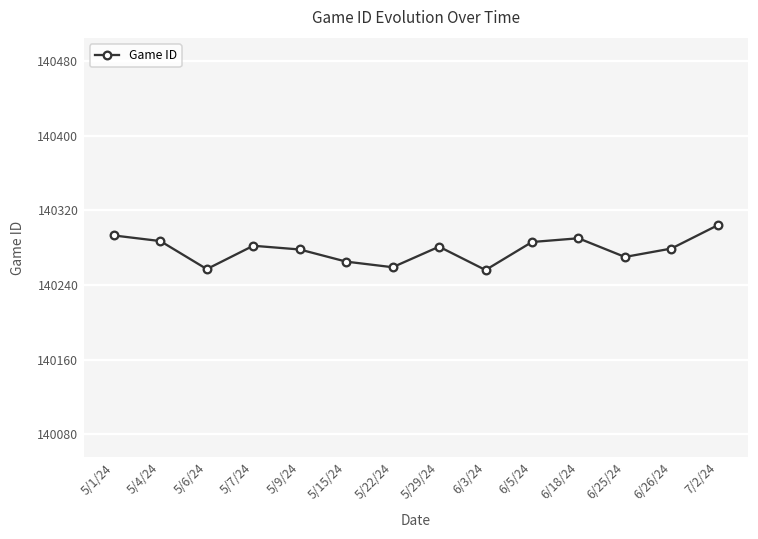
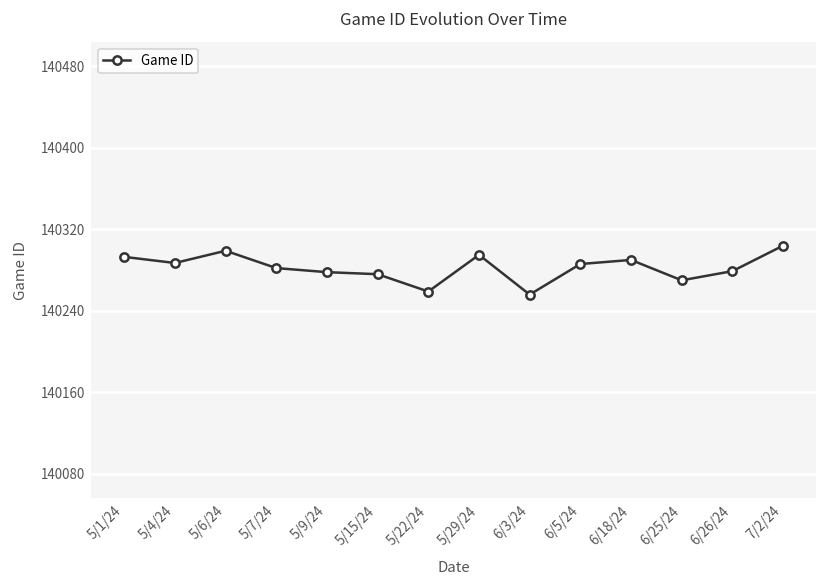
  {
    "5/1/24": 140290,
    "5/4/24": 140290,
-   "5/6/24": 140260,
+   "5/6/24": 140300,
    "5/7/24": 140280,
    "5/9/24": 140280,
-   "5/15/24": 140270,
+   "5/15/24": 140280,
    "5/22/24": 140260,
-   "5/29/24": 140280,
+   "5/29/24": 140300,
    "6/3/24": 140260,
    "6/5/24": 140290,
    "6/18/24": 140290,
    "6/25/24": 140270,
    "6/26/24": 140280,
    "7/2/24": 140300
  }
